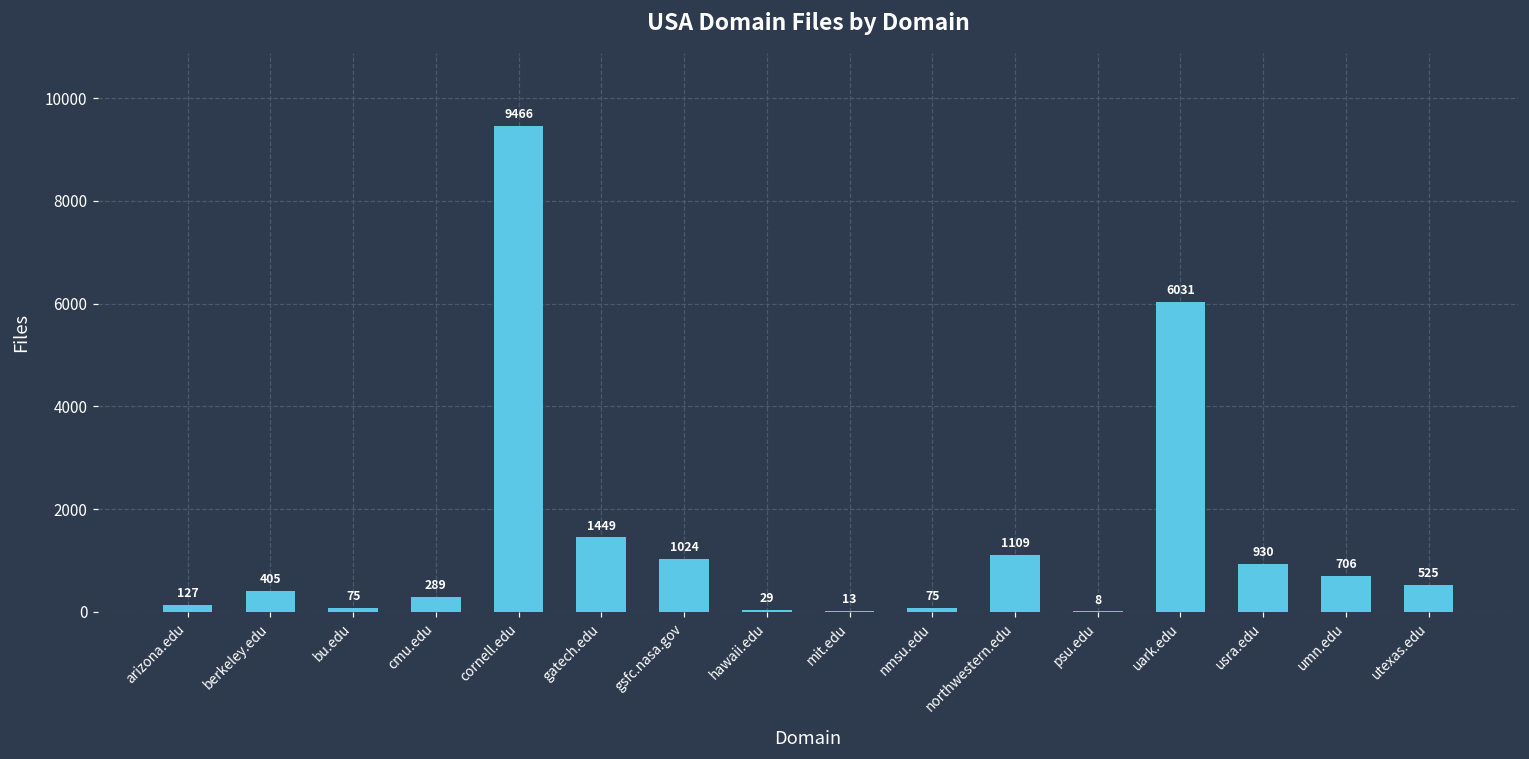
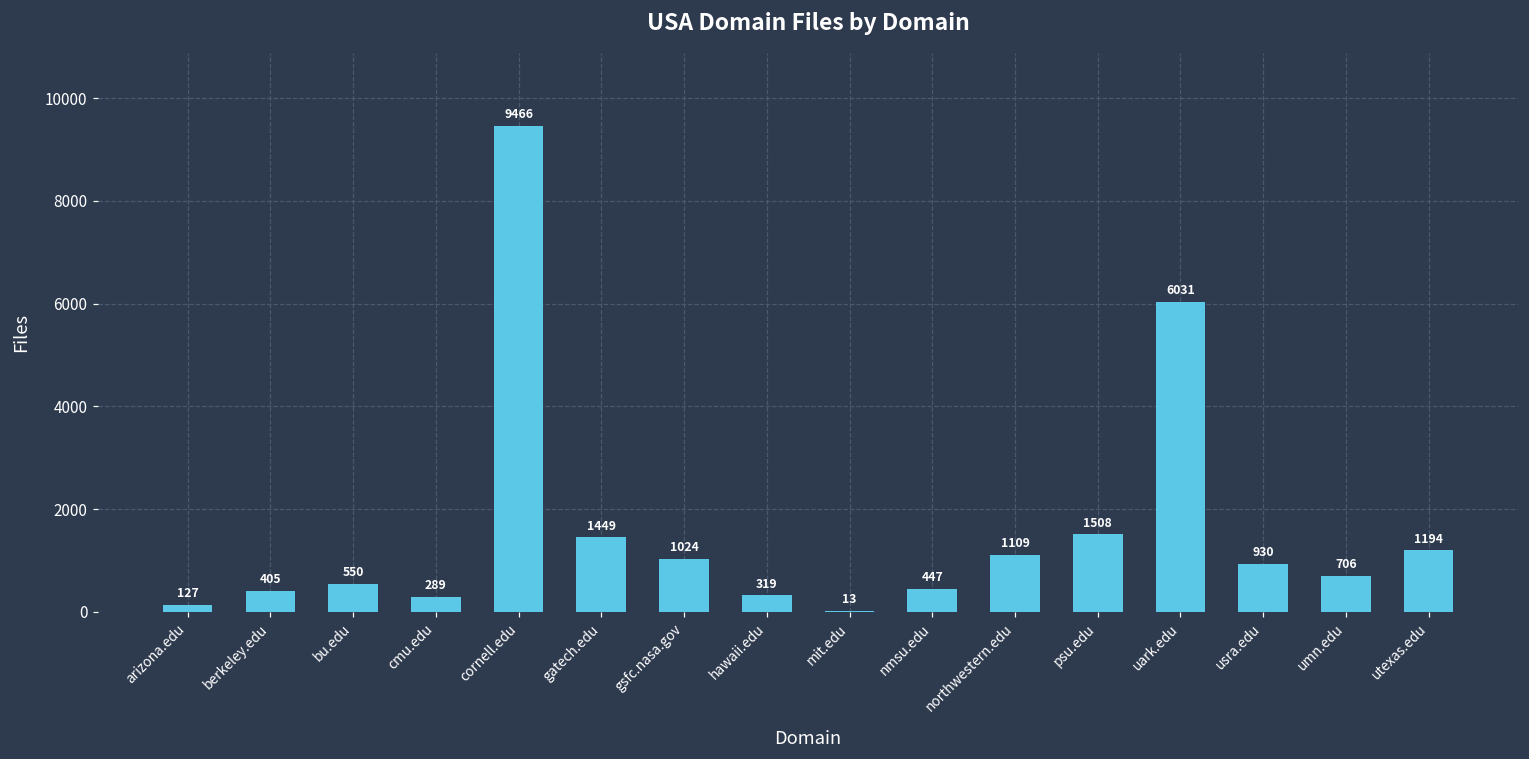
  {
    "arizona.edu": 127,
    "berkeley.edu": 405,
-   "bu.edu": 75,
+   "bu.edu": 550,
    "cmu.edu": 289,
    "cornell.edu": 9466,
    "gatech.edu": 1449,
    "gsfc.nasa.gov": 1024,
-   "hawaii.edu": 29,
+   "hawaii.edu": 319,
    "mit.edu": 13,
-   "nmsu.edu": 75,
+   "nmsu.edu": 447,
    "northwestern.edu": 1109,
-   "psu.edu": 8,
+   "psu.edu": 1508,
    "uark.edu": 6031,
    "usra.edu": 930,
    "umn.edu": 706,
-   "utexas.edu": 525
+   "utexas.edu": 1194
  }
